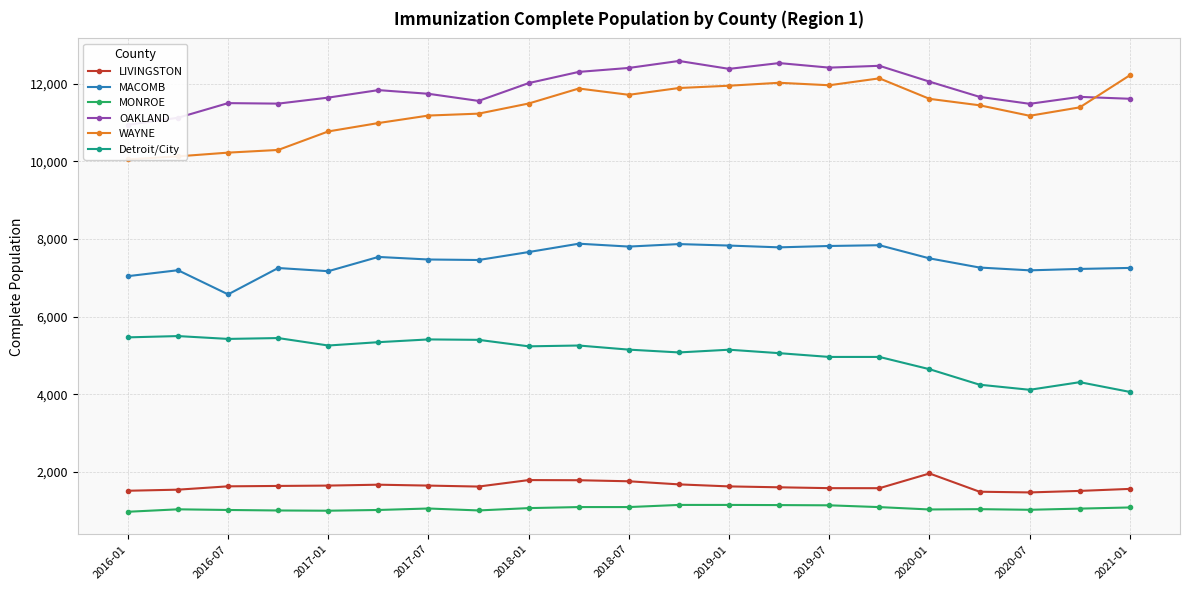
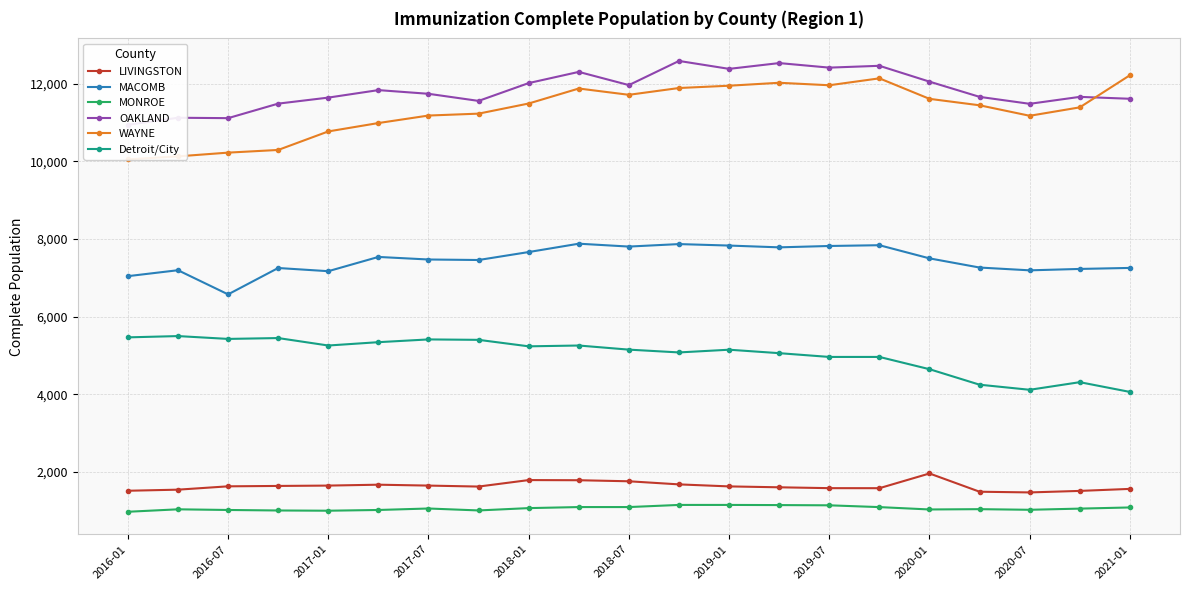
  {
    "LIVINGSTON": {
      "2016-01": "1,500",
      "2016-07": "1,600",
      "2017-01": "1,700",
      "2017-07": "1,700",
      "2018-01": "1,800",
      "2018-07": "1,800",
      "2019-01": "1,600",
      "2019-07": "1,600",
      "2020-01": "2,000",
      "2020-07": "1,500",
      "2021-01": "1,600"
    },
    "MACOMB": {
      "2016-01": "7,000",
      "2016-07": "6,600",
      "2017-01": "7,200",
      "2017-07": "7,500",
      "2018-01": "7,700",
      "2018-07": "7,800",
      "2019-01": "7,800",
      "2019-07": "7,800",
      "2020-01": "7,500",
      "2020-07": "7,200",
      "2021-01": "7,300"
    },
    "OAKLAND": {
-     "2016-07": "11,500",
+     "2016-07": "11,100",
      "2017-01": "11,600",
      "2017-07": "11,700",
      "2018-01": "12,000",
-     "2018-07": "12,400",
+     "2018-07": "12,000",
      "2019-01": "12,400",
      "2019-07": "12,400",
      "2020-01": "12,100",
      "2020-07": "11,500",
      "2021-01": "11,600"
    },
    "WAYNE": {
      "2016-07": "10,200",
      "2017-01": "10,800",
      "2017-07": "11,200",
      "2018-01": "11,500",
      "2018-07": "11,700",
      "2019-01": "11,900",
      "2019-07": "12,000",
      "2020-01": "11,600",
      "2020-07": "11,200",
      "2021-01": "12,200"
    }
  }
